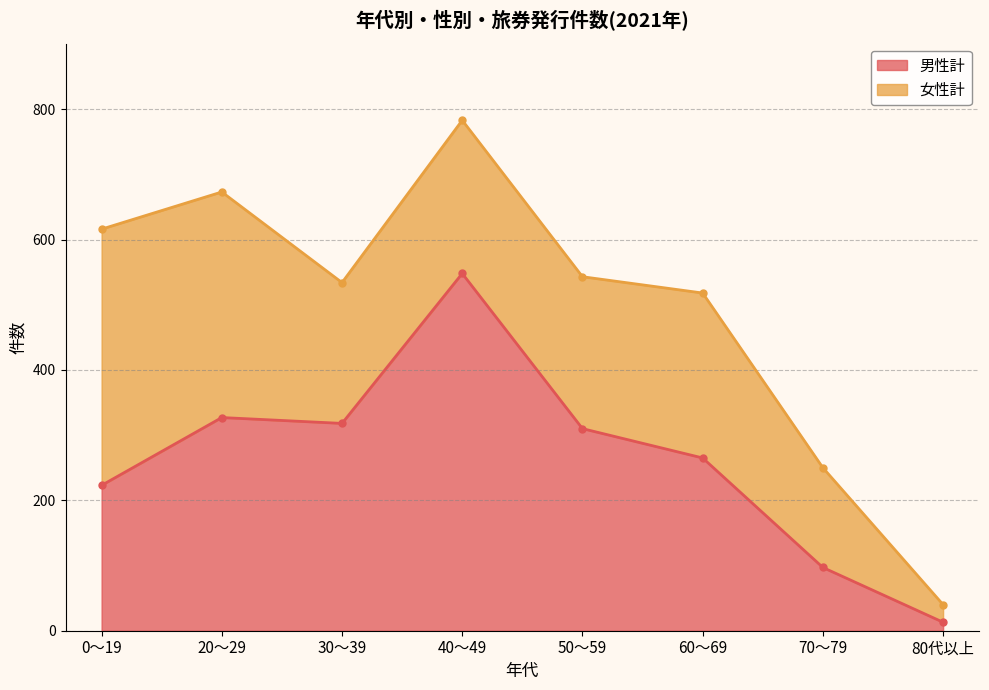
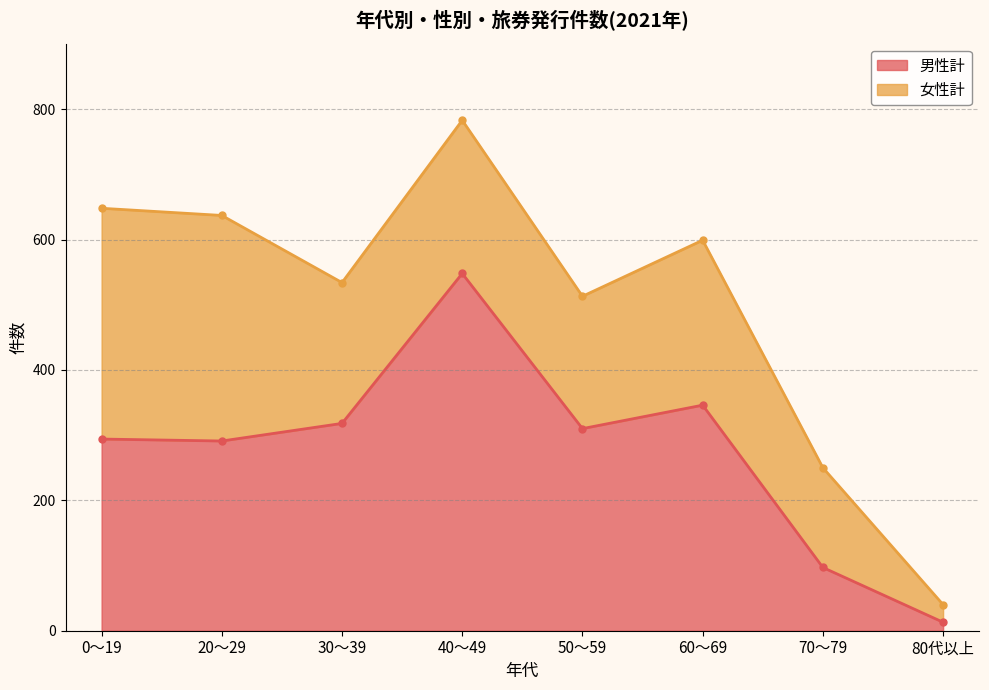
  {
    "男性計": {
-     "0～19": 220,
-     "20～29": 330,
+     "0～19": 290,
+     "20～29": 290,
      "30～39": 320,
      "40～49": 550,
      "50～59": 310,
-     "60～69": 270,
+     "60～69": 350,
      "70～79": 100,
      "80代以上": 10
    },
    "女性計": {
-     "0～19": 390,
+     "0～19": 350,
      "20～29": 350,
      "30～39": 220,
      "40～49": 240,
-     "50～59": 230,
+     "50～59": 200,
      "60～69": 250,
      "70～79": 150,
      "80代以上": 30
    }
  }
